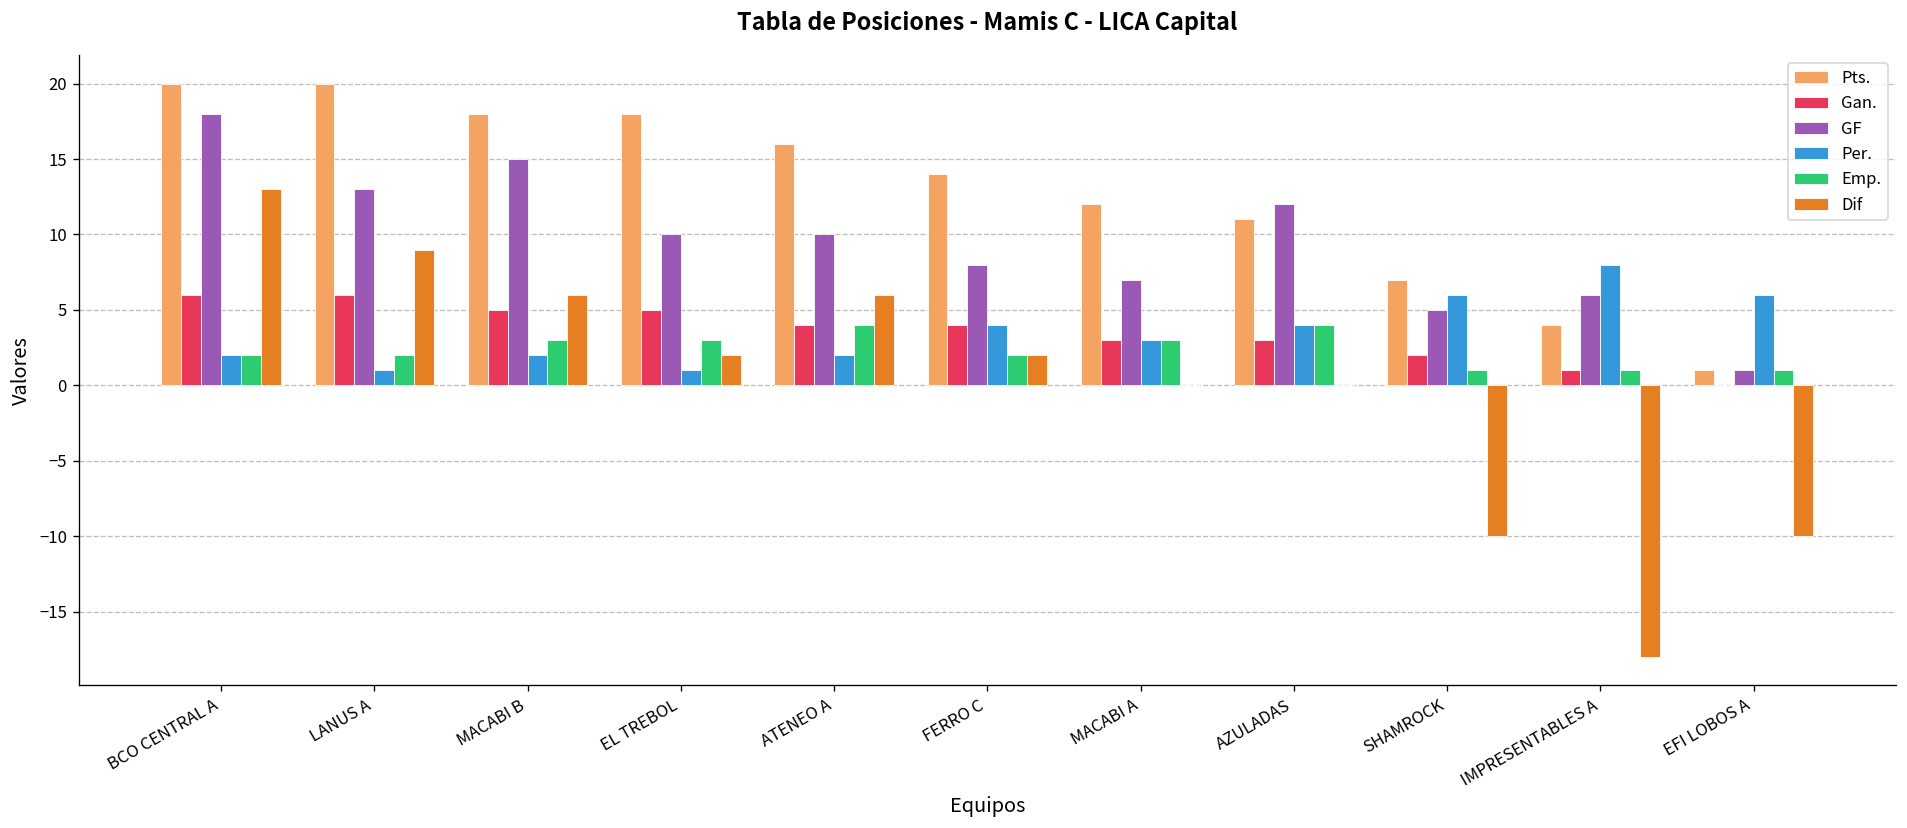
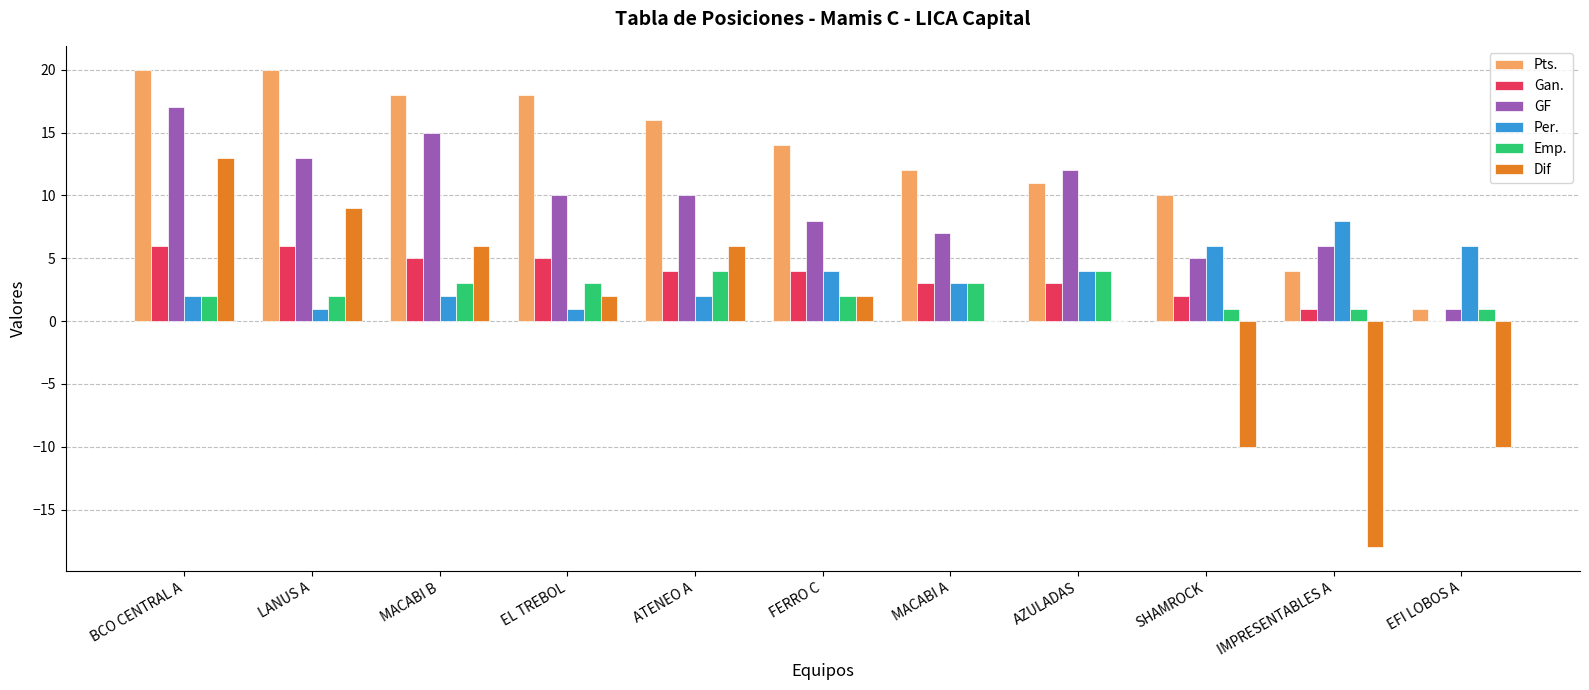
  {
    "Pts.": {
      "BCO CENTRAL A": 20,
      "LANUS A": 20,
      "MACABI B": 18,
      "EL TREBOL": 18,
      "ATENEO A": 16,
      "FERRO C": 14,
      "MACABI A": 12,
      "AZULADAS": 11,
-     "SHAMROCK": 7,
+     "SHAMROCK": 10,
      "IMPRESENTABLES A": 4,
      "EFI LOBOS A": 1
    },
    "Gan.": {
      "BCO CENTRAL A": 6,
      "LANUS A": 6,
      "MACABI B": 5,
      "EL TREBOL": 5,
      "ATENEO A": 4,
      "FERRO C": 4,
      "MACABI A": 3,
      "AZULADAS": 3,
      "SHAMROCK": 2,
      "IMPRESENTABLES A": 1,
      "EFI LOBOS A": 0
    },
    "GF": {
-     "BCO CENTRAL A": 18,
+     "BCO CENTRAL A": 17,
      "LANUS A": 13,
      "MACABI B": 15,
      "EL TREBOL": 10,
      "ATENEO A": 10,
      "FERRO C": 8,
      "MACABI A": 7,
      "AZULADAS": 12,
      "SHAMROCK": 5,
      "IMPRESENTABLES A": 6,
      "EFI LOBOS A": 1
    },
    "Per.": {
      "BCO CENTRAL A": 2,
      "LANUS A": 1,
      "MACABI B": 2,
      "EL TREBOL": 1,
      "ATENEO A": 2,
      "FERRO C": 4,
      "MACABI A": 3,
      "AZULADAS": 4,
      "SHAMROCK": 6,
      "IMPRESENTABLES A": 8,
      "EFI LOBOS A": 6
    },
    "Emp.": {
      "BCO CENTRAL A": 2,
      "LANUS A": 2,
      "MACABI B": 3,
      "EL TREBOL": 3,
      "ATENEO A": 4,
      "FERRO C": 2,
      "MACABI A": 3,
      "AZULADAS": 4,
      "SHAMROCK": 1,
      "IMPRESENTABLES A": 1,
      "EFI LOBOS A": 1
    },
    "Dif": {
      "BCO CENTRAL A": 13,
      "LANUS A": 9,
      "MACABI B": 6,
      "EL TREBOL": 2,
      "ATENEO A": 6,
      "FERRO C": 2,
      "MACABI A": 0,
      "AZULADAS": 0,
      "SHAMROCK": -10,
      "IMPRESENTABLES A": -18,
      "EFI LOBOS A": -10
    }
  }
